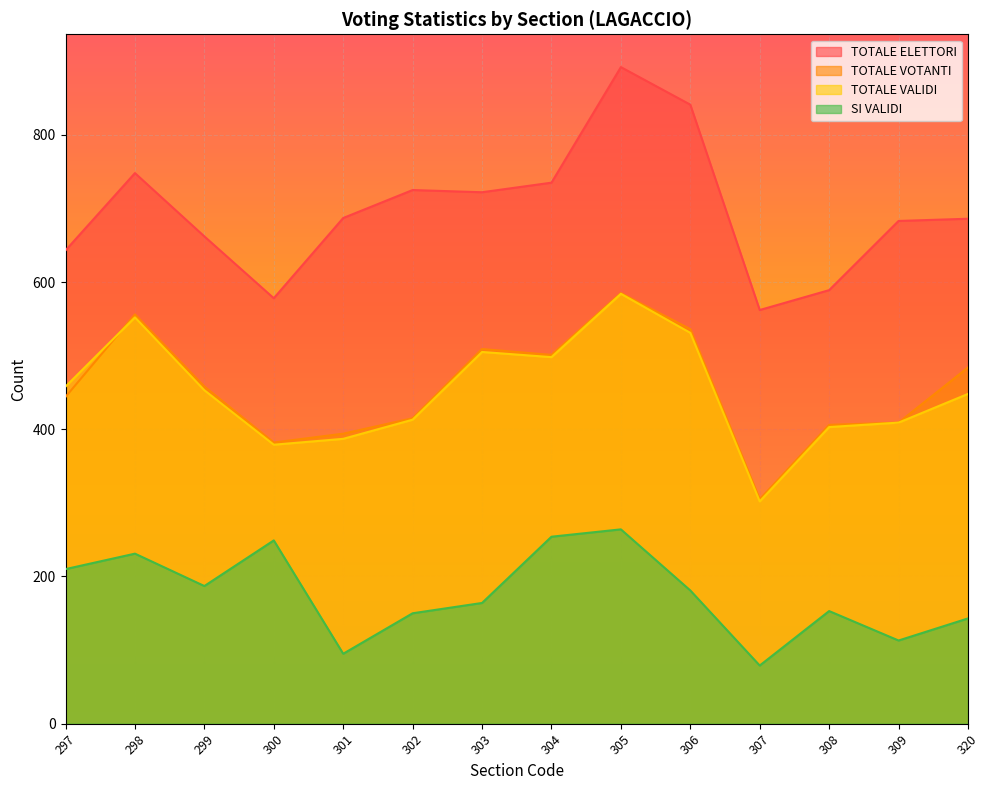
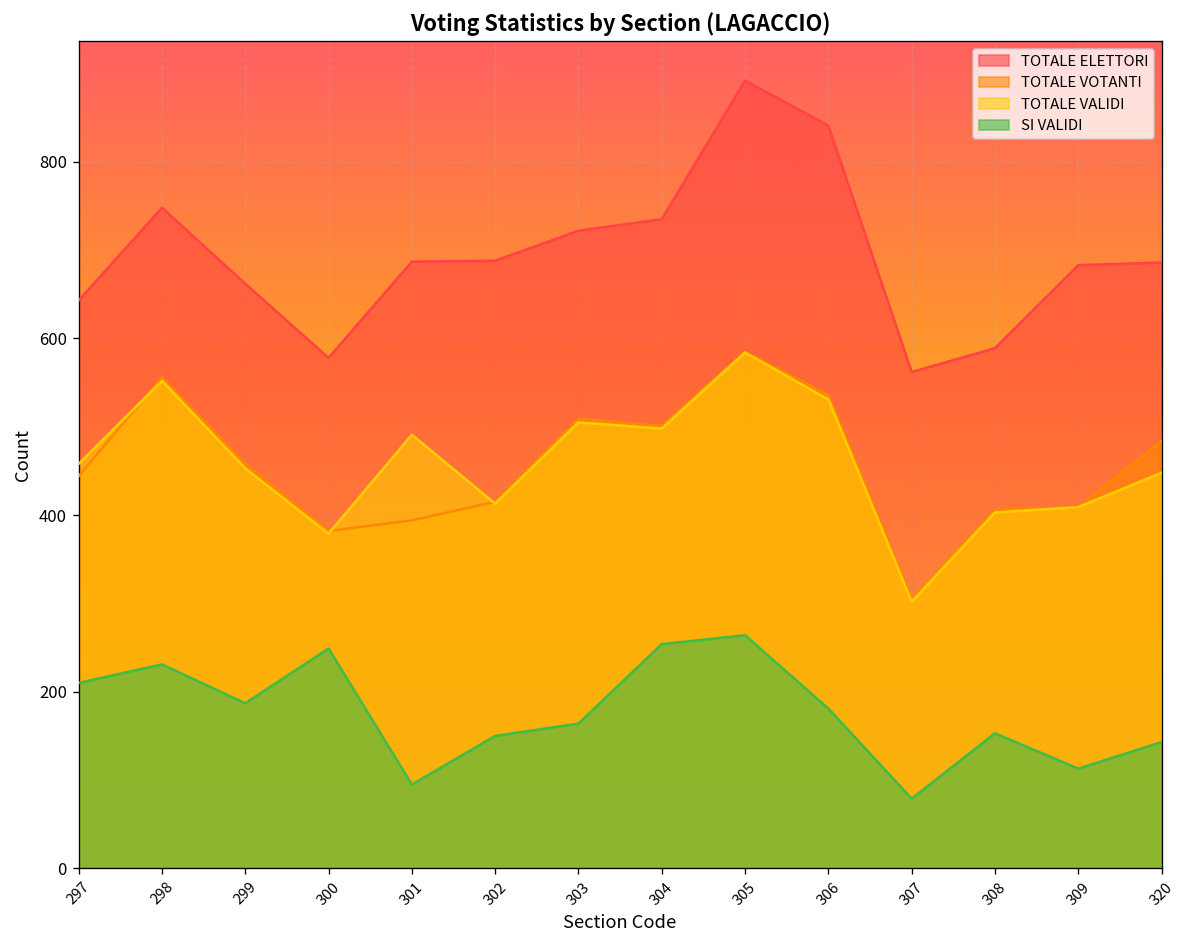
  {
    "TOTALE ELETTORI": {
      "297": 640,
      "298": 750,
      "299": 660,
      "300": 580,
      "301": 690,
-     "302": 730,
+     "302": 690,
      "303": 720,
      "304": 740,
      "305": 890,
      "306": 840,
      "307": 560,
      "308": 590,
      "309": 680,
      "320": 690
    },
    "TOTALE VOTANTI": {
      "297": 440,
      "298": 560,
      "299": 460,
      "301": 390,
      "303": 510,
      "306": 540,
      "320": 480
    },
    "TOTALE VALIDI": {
      "297": 460,
      "298": 550,
      "299": 450,
-     "301": 390,
+     "301": 490,
      "303": 510,
      "306": 530,
      "320": 450
    },
    "SI VALIDI": {
      "297": 210,
      "298": 230,
      "299": 190,
      "300": 250,
      "301": 100,
      "302": 150,
      "303": 160,
      "304": 250,
      "305": 260,
      "306": 180,
      "307": 80,
      "308": 150,
      "309": 110,
      "320": 140
    }
  }
